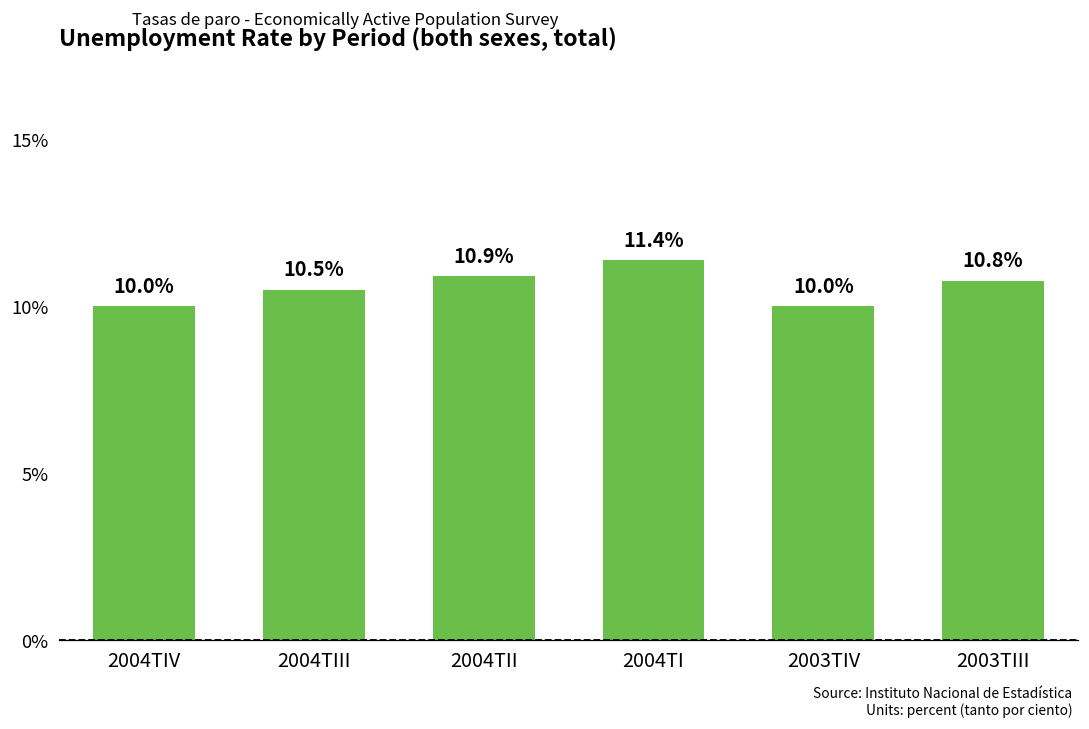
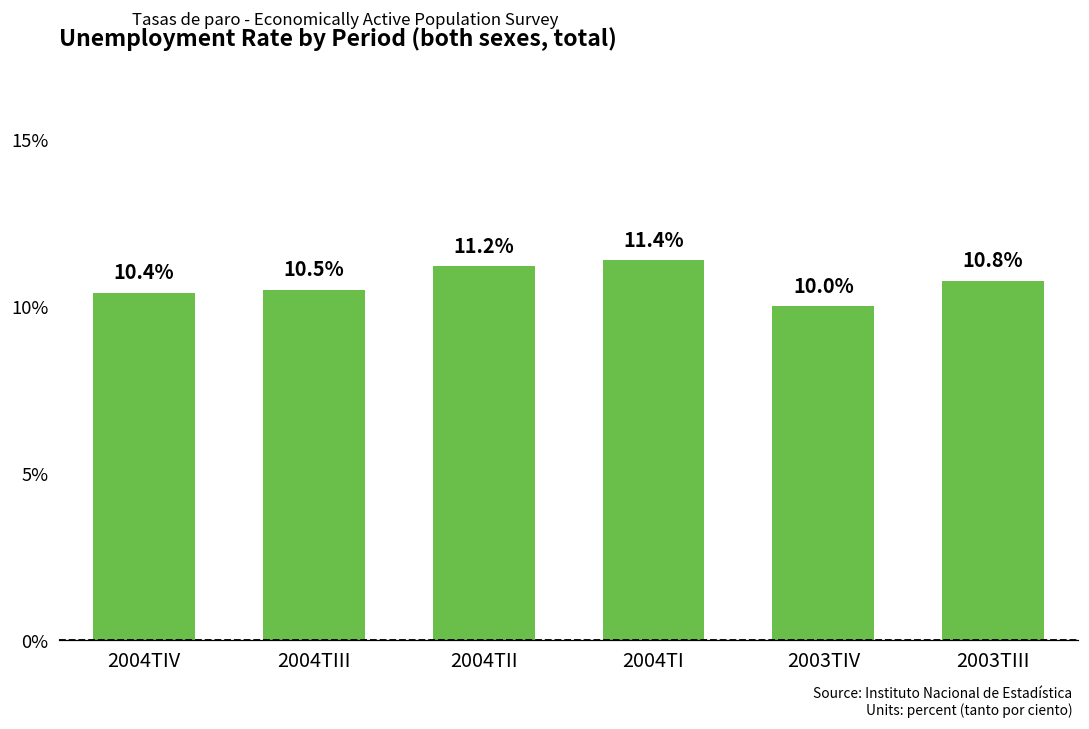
  {
-   "2004TIV": "10.0%",
+   "2004TIV": "10.4%",
    "2004TIII": "10.5%",
-   "2004TII": "10.9%",
+   "2004TII": "11.2%",
    "2004TI": "11.4%",
    "2003TIV": "10.0%",
    "2003TIII": "10.8%"
  }
